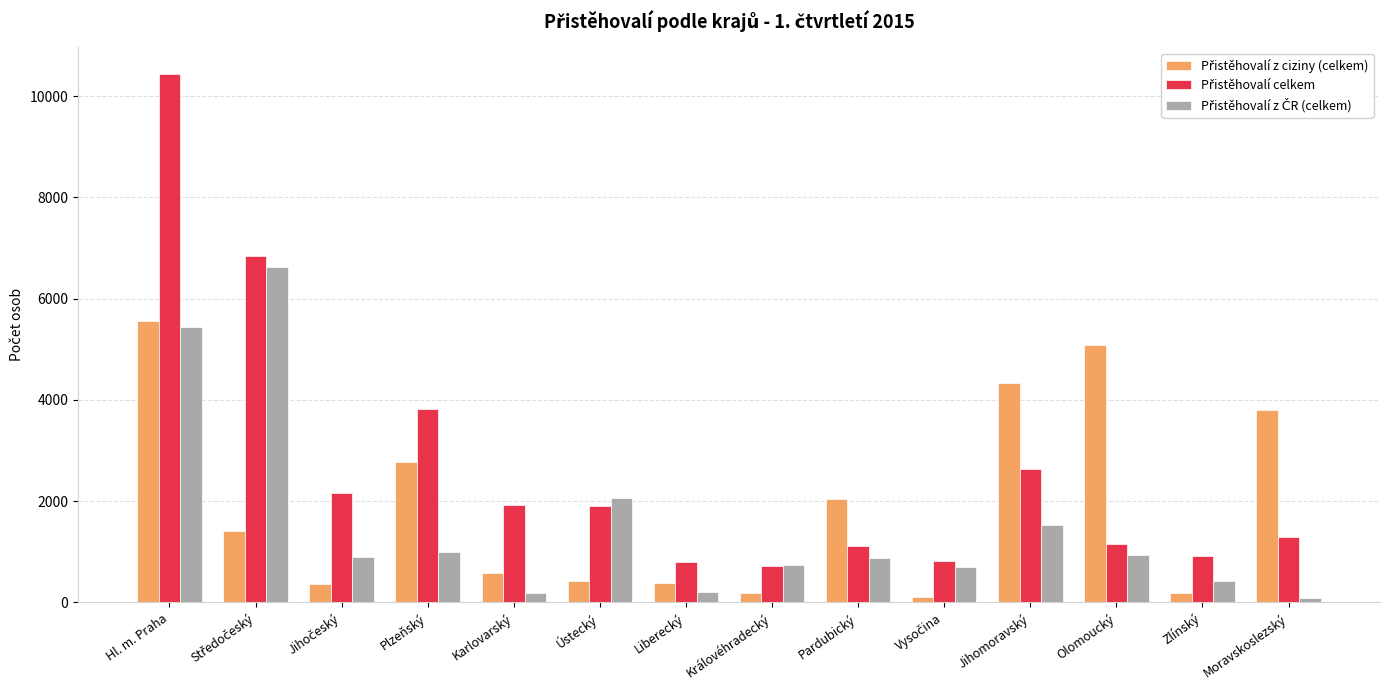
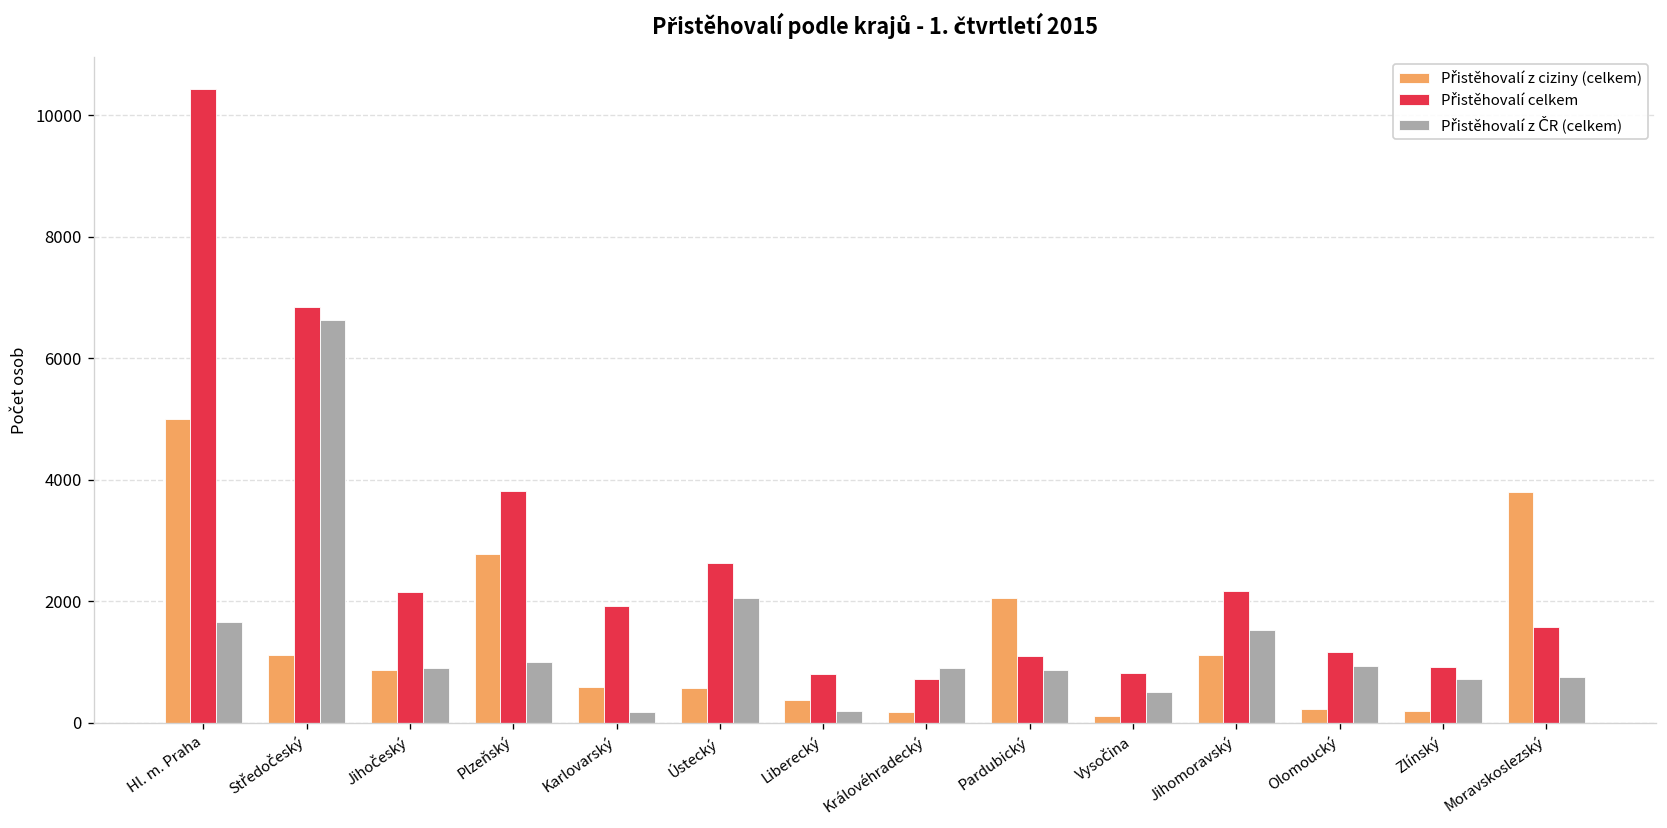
  {
    "Přistěhovalí z ciziny (celkem)": {
-     "Hl. m. Praha": 5600,
-     "Středočeský": 1400,
-     "Jihočeský": 400,
+     "Hl. m. Praha": 5000,
+     "Středočeský": 1100,
+     "Jihočeský": 900,
      "Plzeňský": 2800,
      "Karlovarský": 600,
-     "Ústecký": 400,
+     "Ústecký": 600,
      "Liberecký": 400,
      "Královéhradecký": 200,
      "Pardubický": 2100,
      "Vysočina": 100,
-     "Jihomoravský": 4300,
-     "Olomoucký": 5100,
+     "Jihomoravský": 1100,
+     "Olomoucký": 200,
      "Zlínský": 200,
      "Moravskoslezský": 3800
    },
    "Přistěhovalí celkem": {
      "Hl. m. Praha": 10400,
      "Středočeský": 6800,
      "Jihočeský": 2200,
      "Plzeňský": 3800,
      "Karlovarský": 1900,
-     "Ústecký": 1900,
+     "Ústecký": 2600,
      "Liberecký": 800,
      "Královéhradecký": 700,
      "Pardubický": 1100,
      "Vysočina": 800,
-     "Jihomoravský": 2600,
+     "Jihomoravský": 2200,
      "Olomoucký": 1200,
      "Zlínský": 900,
-     "Moravskoslezský": 1300
+     "Moravskoslezský": 1600
    },
    "Přistěhovalí z ČR (celkem)": {
-     "Hl. m. Praha": 5400,
+     "Hl. m. Praha": 1700,
      "Středočeský": 6600,
      "Jihočeský": 900,
      "Plzeňský": 1000,
      "Karlovarský": 200,
      "Ústecký": 2100,
      "Liberecký": 200,
-     "Královéhradecký": 700,
+     "Královéhradecký": 900,
      "Pardubický": 900,
-     "Vysočina": 700,
+     "Vysočina": 500,
      "Jihomoravský": 1500,
      "Olomoucký": 900,
-     "Zlínský": 400,
-     "Moravskoslezský": 100
+     "Zlínský": 700,
+     "Moravskoslezský": 800
    }
  }
